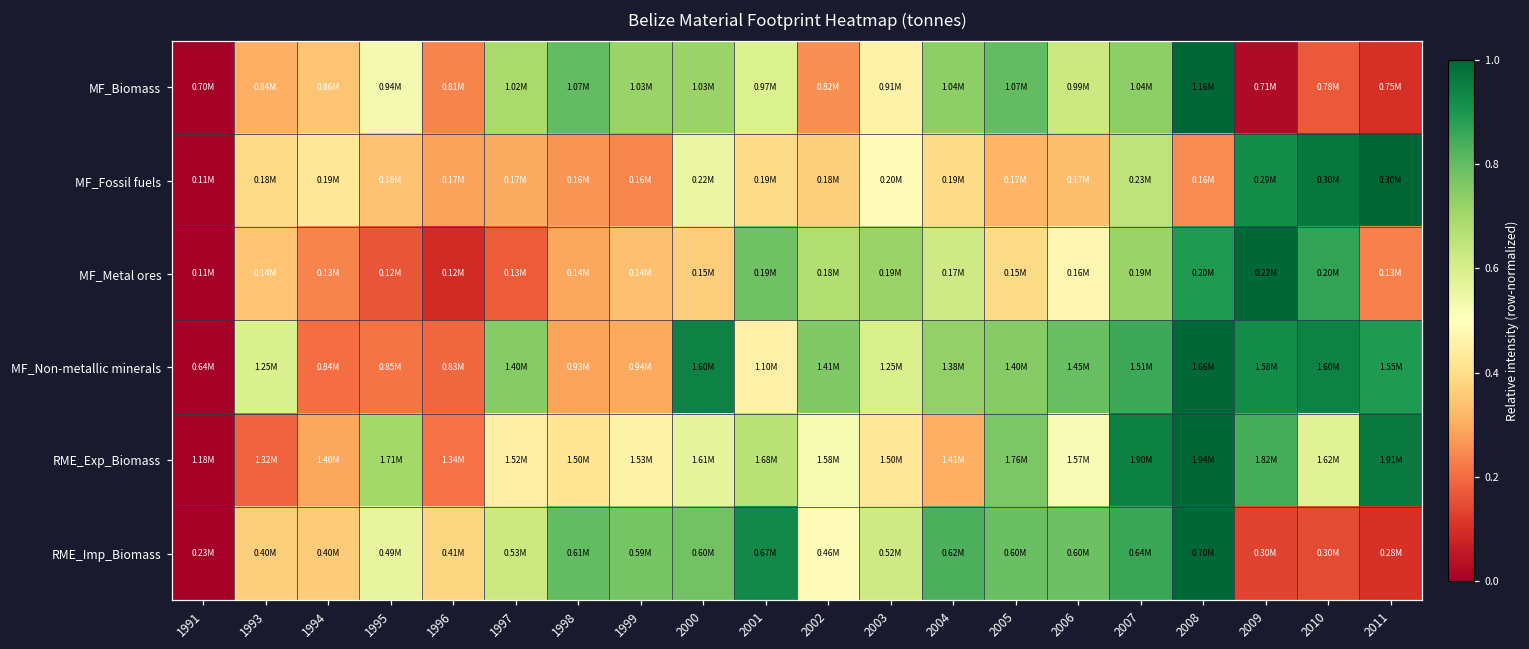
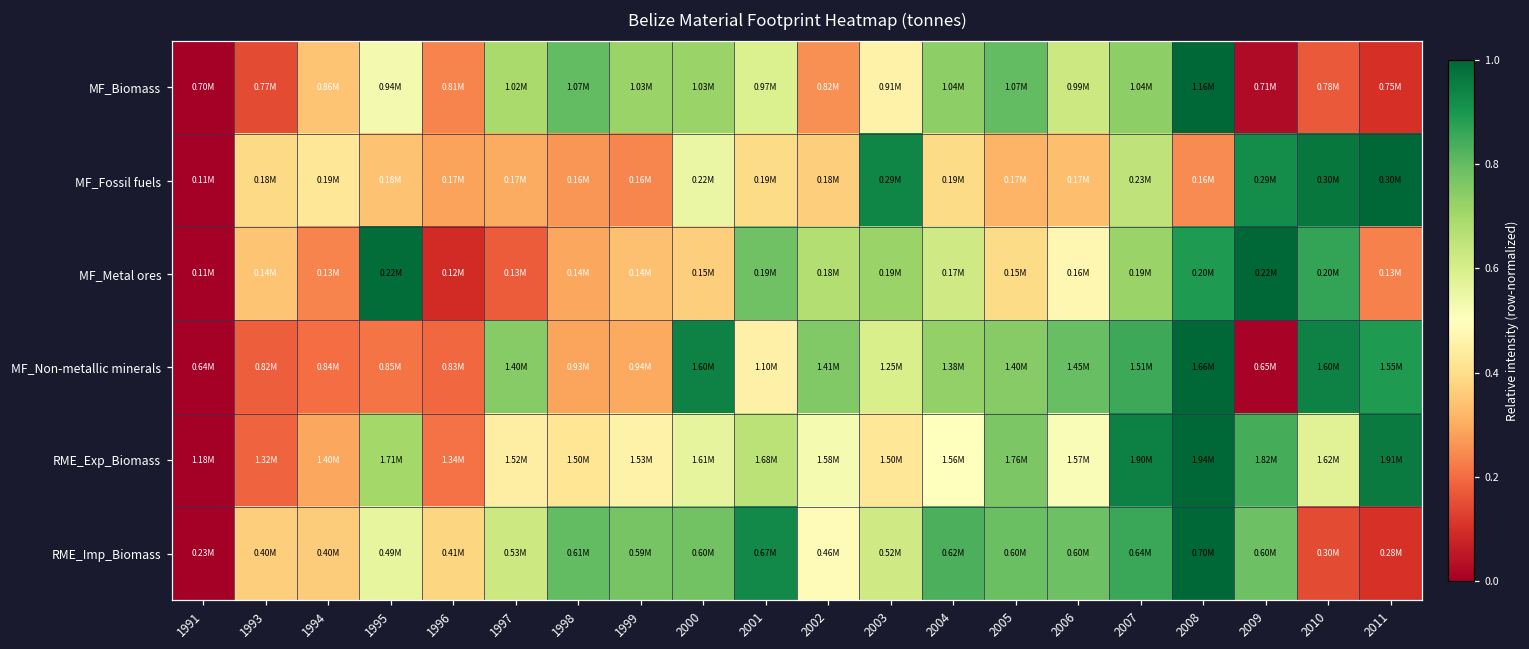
  {
    "MF_Biomass": {
      "1991": "0.70M",
-     "1993": "0.84M",
+     "1993": "0.77M",
      "1994": "0.86M",
      "1995": "0.94M",
      "1996": "0.81M",
      "1997": "1.02M",
      "1998": "1.07M",
      "1999": "1.03M",
      "2000": "1.03M",
      "2001": "0.97M",
      "2002": "0.82M",
      "2003": "0.91M",
      "2004": "1.04M",
      "2005": "1.07M",
      "2006": "0.99M",
      "2007": "1.04M",
      "2008": "1.16M",
      "2009": "0.71M",
      "2010": "0.78M",
      "2011": "0.75M"
    },
    "MF_Fossil fuels": {
      "1991": "0.11M",
      "1993": "0.18M",
      "1994": "0.19M",
      "1995": "0.18M",
      "1996": "0.17M",
      "1997": "0.17M",
      "1998": "0.16M",
      "1999": "0.16M",
      "2000": "0.22M",
      "2001": "0.19M",
      "2002": "0.18M",
-     "2003": "0.20M",
+     "2003": "0.29M",
      "2004": "0.19M",
      "2005": "0.17M",
      "2006": "0.17M",
      "2007": "0.23M",
      "2008": "0.16M",
      "2009": "0.29M",
      "2010": "0.30M",
      "2011": "0.30M"
    },
    "MF_Metal ores": {
      "1991": "0.11M",
      "1993": "0.14M",
      "1994": "0.13M",
-     "1995": "0.12M",
+     "1995": "0.22M",
      "1996": "0.12M",
      "1997": "0.13M",
      "1998": "0.14M",
      "1999": "0.14M",
      "2000": "0.15M",
      "2001": "0.19M",
      "2002": "0.18M",
      "2003": "0.19M",
      "2004": "0.17M",
      "2005": "0.15M",
      "2006": "0.16M",
      "2007": "0.19M",
      "2008": "0.20M",
      "2009": "0.22M",
      "2010": "0.20M",
      "2011": "0.13M"
    },
    "MF_Non-metallic minerals": {
      "1991": "0.64M",
-     "1993": "1.25M",
+     "1993": "0.82M",
      "1994": "0.84M",
      "1995": "0.85M",
      "1996": "0.83M",
      "1997": "1.40M",
      "1998": "0.93M",
      "1999": "0.94M",
      "2000": "1.60M",
      "2001": "1.10M",
      "2002": "1.41M",
      "2003": "1.25M",
      "2004": "1.38M",
      "2005": "1.40M",
      "2006": "1.45M",
      "2007": "1.51M",
      "2008": "1.66M",
-     "2009": "1.58M",
+     "2009": "0.65M",
      "2010": "1.60M",
      "2011": "1.55M"
    },
    "RME_Exp_Biomass": {
      "1991": "1.18M",
      "1993": "1.32M",
      "1994": "1.40M",
      "1995": "1.71M",
      "1996": "1.34M",
      "1997": "1.52M",
      "1998": "1.50M",
      "1999": "1.53M",
      "2000": "1.61M",
      "2001": "1.68M",
      "2002": "1.58M",
      "2003": "1.50M",
-     "2004": "1.41M",
+     "2004": "1.56M",
      "2005": "1.76M",
      "2006": "1.57M",
      "2007": "1.90M",
      "2008": "1.94M",
      "2009": "1.82M",
      "2010": "1.62M",
      "2011": "1.91M"
    },
    "RME_Imp_Biomass": {
      "1991": "0.23M",
      "1993": "0.40M",
      "1994": "0.40M",
      "1995": "0.49M",
      "1996": "0.41M",
      "1997": "0.53M",
      "1998": "0.61M",
      "1999": "0.59M",
      "2000": "0.60M",
      "2001": "0.67M",
      "2002": "0.46M",
      "2003": "0.52M",
      "2004": "0.62M",
      "2005": "0.60M",
      "2006": "0.60M",
      "2007": "0.64M",
      "2008": "0.70M",
-     "2009": "0.30M",
+     "2009": "0.60M",
      "2010": "0.30M",
      "2011": "0.28M"
    }
  }
